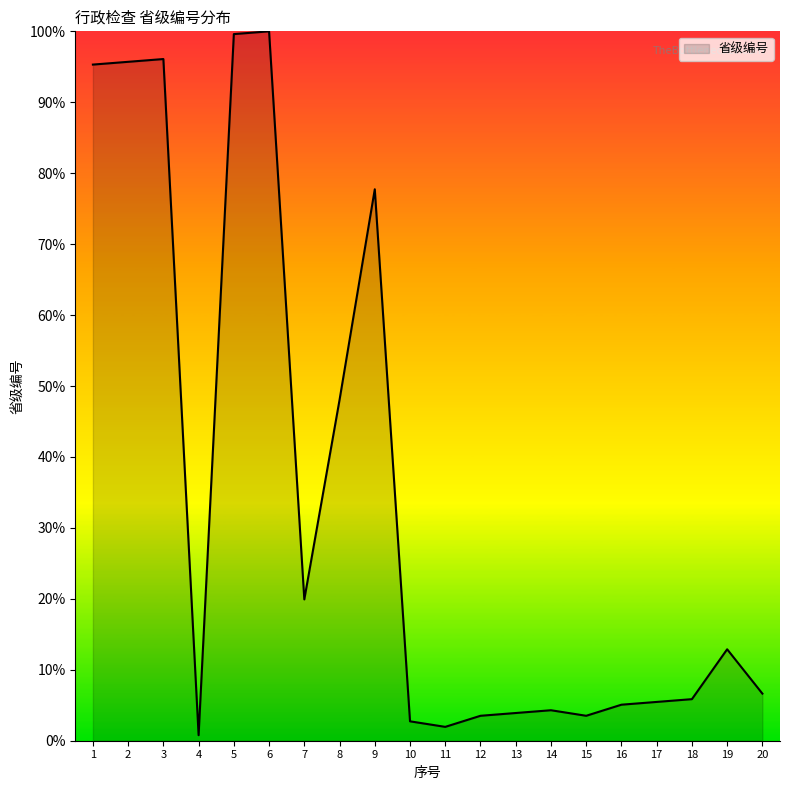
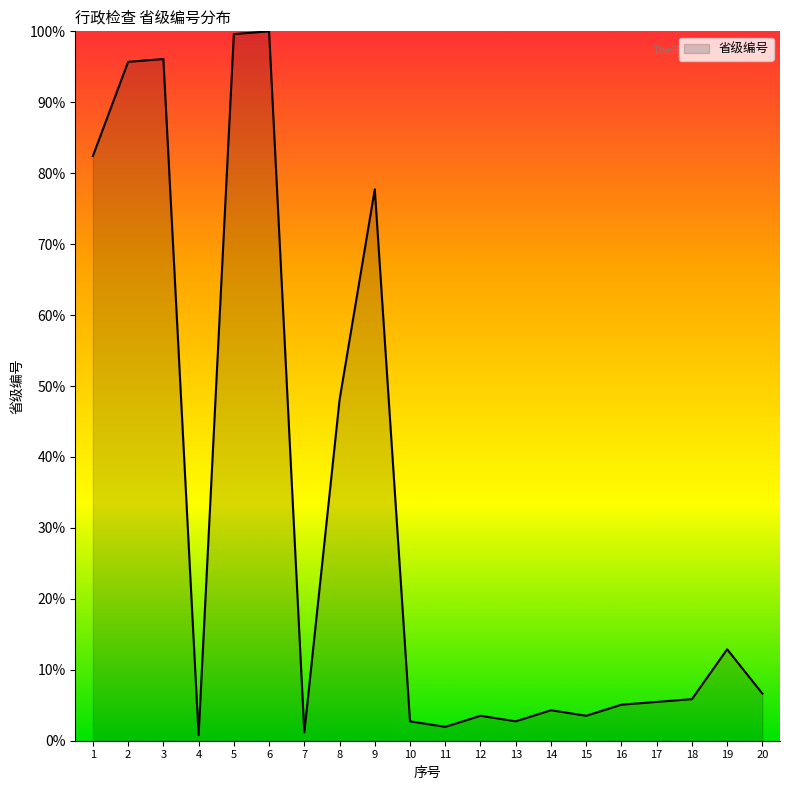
  {
-   "1": "95%",
+   "1": "82%",
    "2": "96%",
    "3": "96%",
    "4": "1%",
    "5": "100%",
    "6": "100%",
-   "7": "20%",
+   "7": "1%",
    "8": "48%",
    "9": "78%",
    "10": "3%",
    "11": "2%",
    "12": "4%",
-   "13": "4%",
+   "13": "3%",
    "14": "4%",
    "15": "4%",
    "16": "5%",
    "17": "5%",
    "18": "6%",
    "19": "13%",
    "20": "7%"
  }
